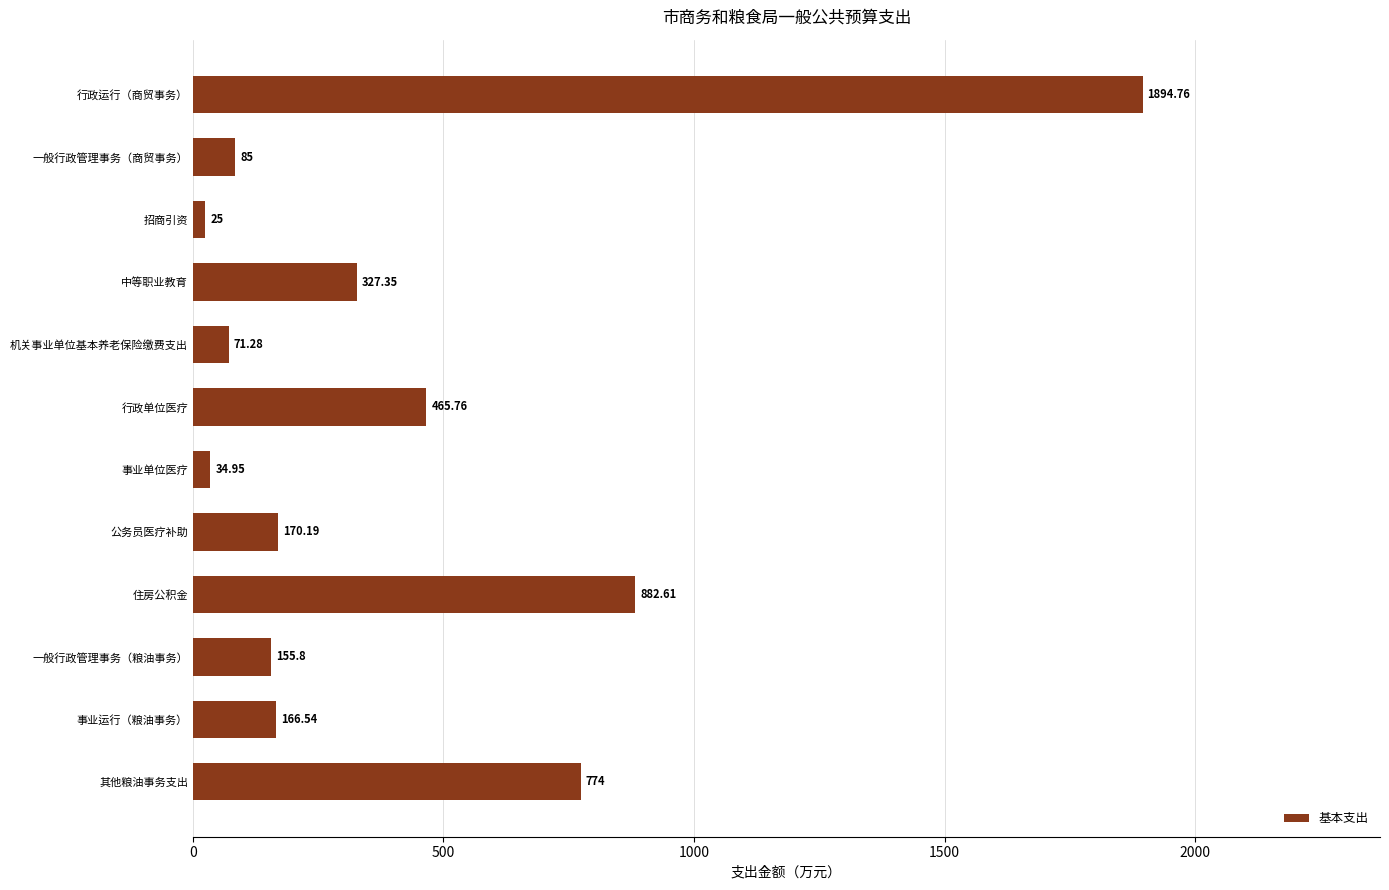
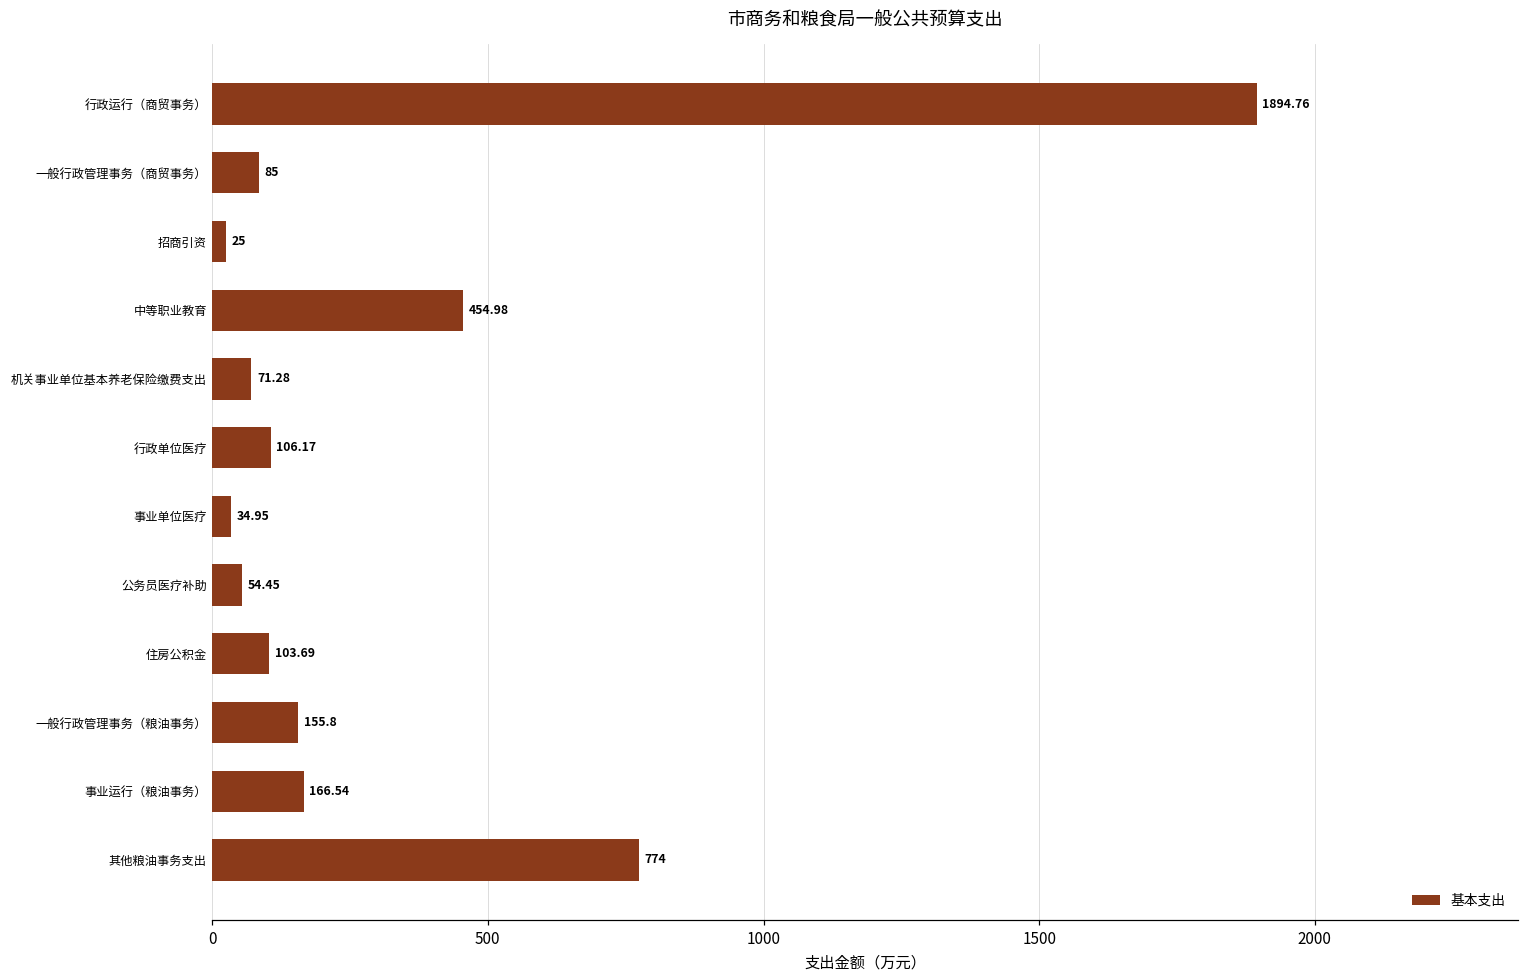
  {
    "行政运行（商贸事务）": 1894.76,
    "一般行政管理事务（商贸事务）": 85,
    "招商引资": 25,
-   "中等职业教育": 327.35,
+   "中等职业教育": 454.98,
    "机关事业单位基本养老保险缴费支出": 71.28,
-   "行政单位医疗": 465.76,
+   "行政单位医疗": 106.17,
    "事业单位医疗": 34.95,
-   "公务员医疗补助": 170.19,
-   "住房公积金": 882.61,
+   "公务员医疗补助": 54.45,
+   "住房公积金": 103.69,
    "一般行政管理事务（粮油事务）": 155.8,
    "事业运行（粮油事务）": 166.54,
    "其他粮油事务支出": 774
  }
